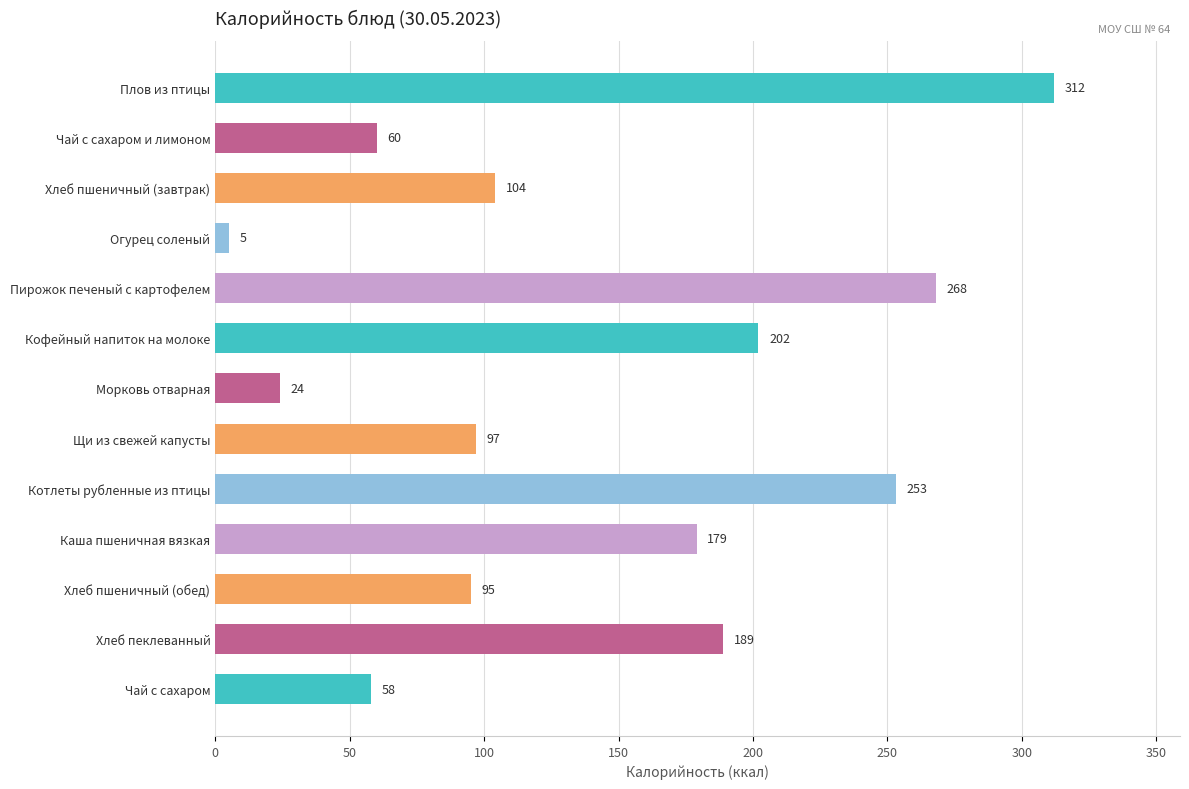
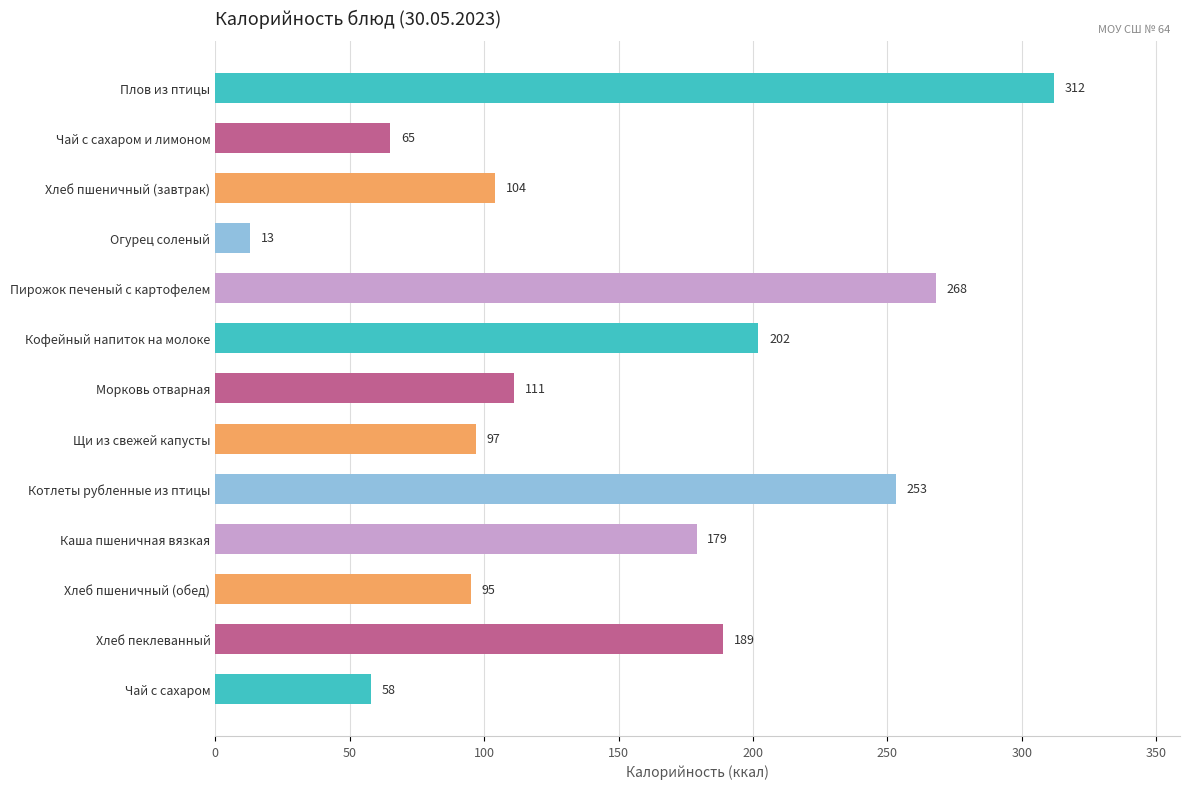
  {
    "Плов из птицы": 312,
-   "Чай с сахаром и лимоном": 60,
+   "Чай с сахаром и лимоном": 65,
    "Хлеб пшеничный (завтрак)": 104,
-   "Огурец соленый": 5,
+   "Огурец соленый": 13,
    "Пирожок печеный с картофелем": 268,
    "Кофейный напиток на молоке": 202,
-   "Морковь отварная": 24,
+   "Морковь отварная": 111,
    "Щи из свежей капусты": 97,
    "Котлеты рубленные из птицы": 253,
    "Каша пшеничная вязкая": 179,
    "Хлеб пшеничный (обед)": 95,
    "Хлеб пеклеванный": 189,
    "Чай с сахаром": 58
  }
